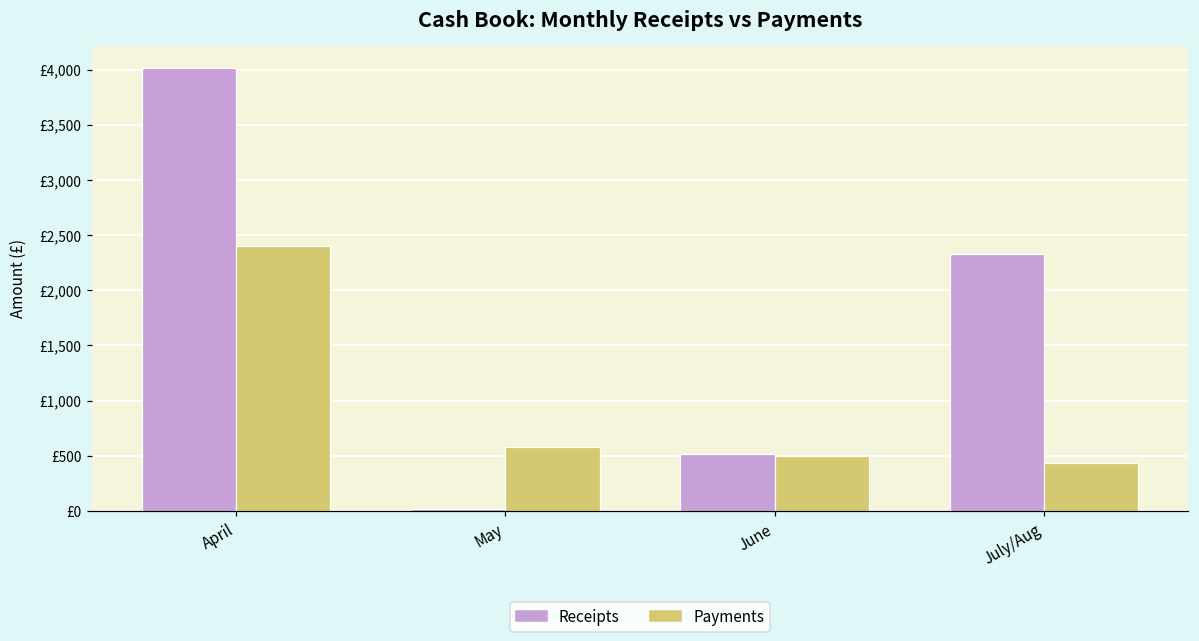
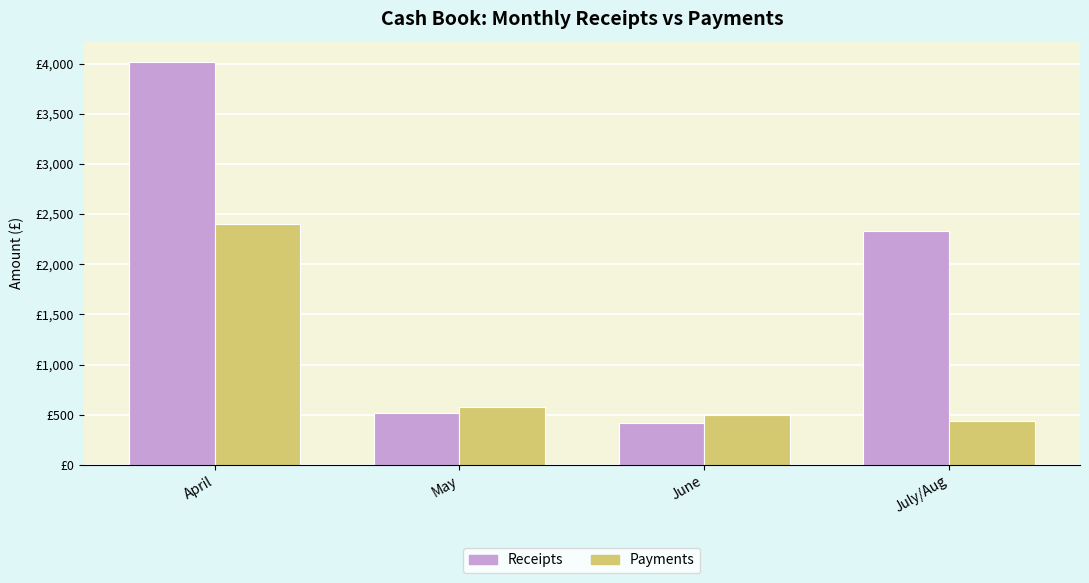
  {
    "Receipts": {
      "April": "£4,020",
-     "May": "£20",
-     "June": "£520",
+     "May": "£520",
+     "June": "£420",
      "July/Aug": "£2,330"
    },
    "Payments": {
      "April": "£2,400",
      "May": "£580",
      "June": "£500",
      "July/Aug": "£430"
    }
  }
